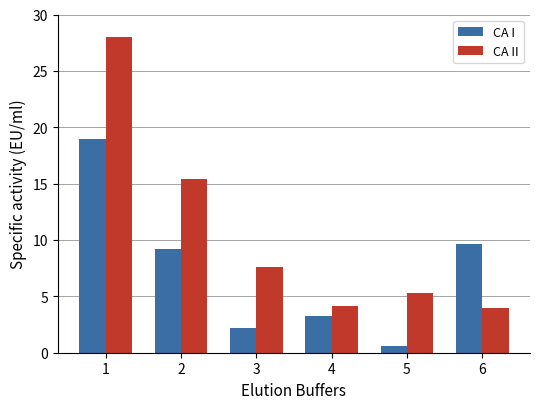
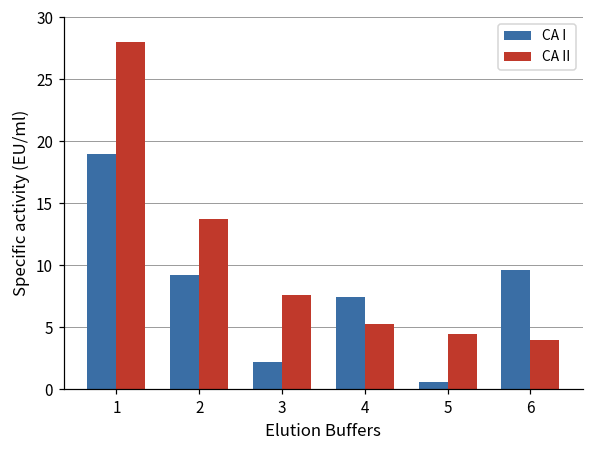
  {
    "CA I": {
      "1": 19.0,
      "2": 9.2,
      "3": 2.1,
-     "4": 3.3,
+     "4": 7.4,
      "5": 0.6,
      "6": 9.6
    },
    "CA II": {
      "1": 28.0,
-     "2": 15.4,
+     "2": 13.7,
      "3": 7.6,
-     "4": 4.2,
-     "5": 5.3,
+     "4": 5.3,
+     "5": 4.4,
      "6": 4.0
    }
  }
